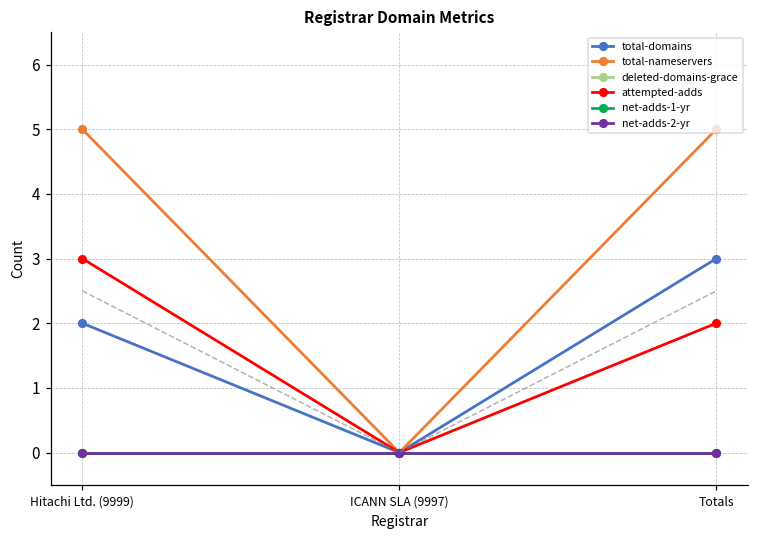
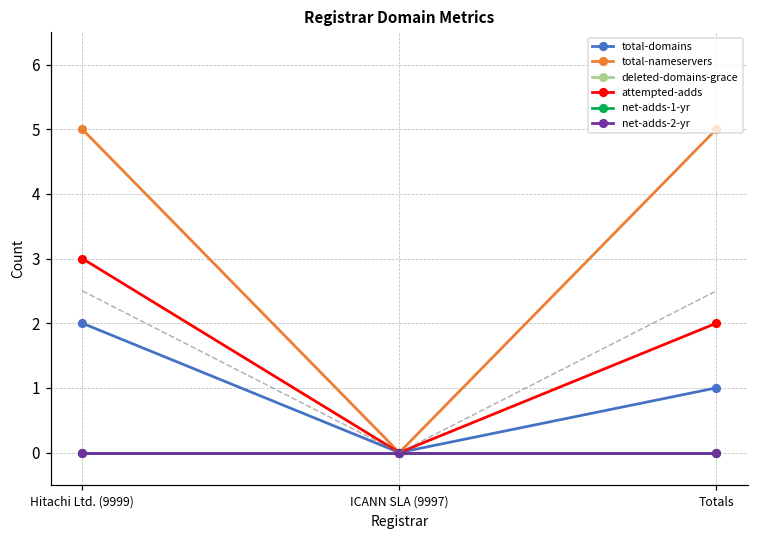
  {
    "total-domains": {
      "Hitachi Ltd. (9999)": 2,
-     "Totals": 3
+     "Totals": 1
    },
    "total-nameservers": {
      "Hitachi Ltd. (9999)": 5
    },
    "net-adds-2-yr": {
      "Hitachi Ltd. (9999)": 0,
      "Totals": 0
    },
    "attempted-adds": {
      "Hitachi Ltd. (9999)": 3,
      "Totals": 2
    }
  }
